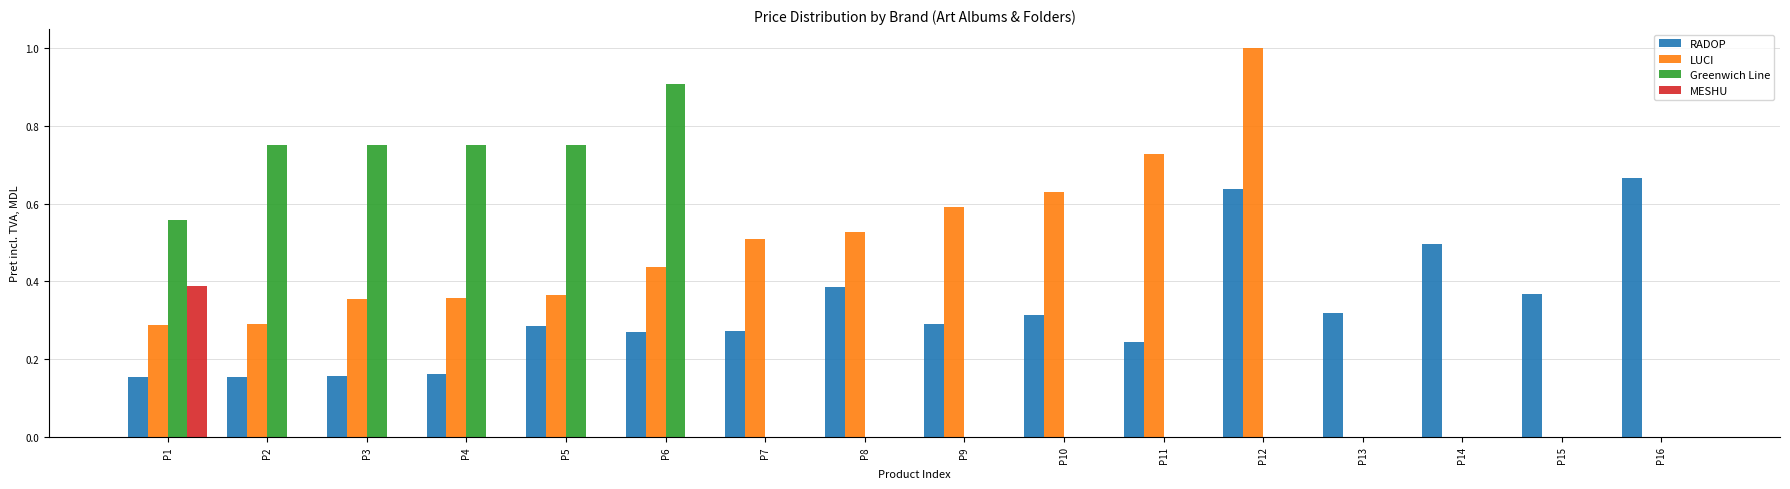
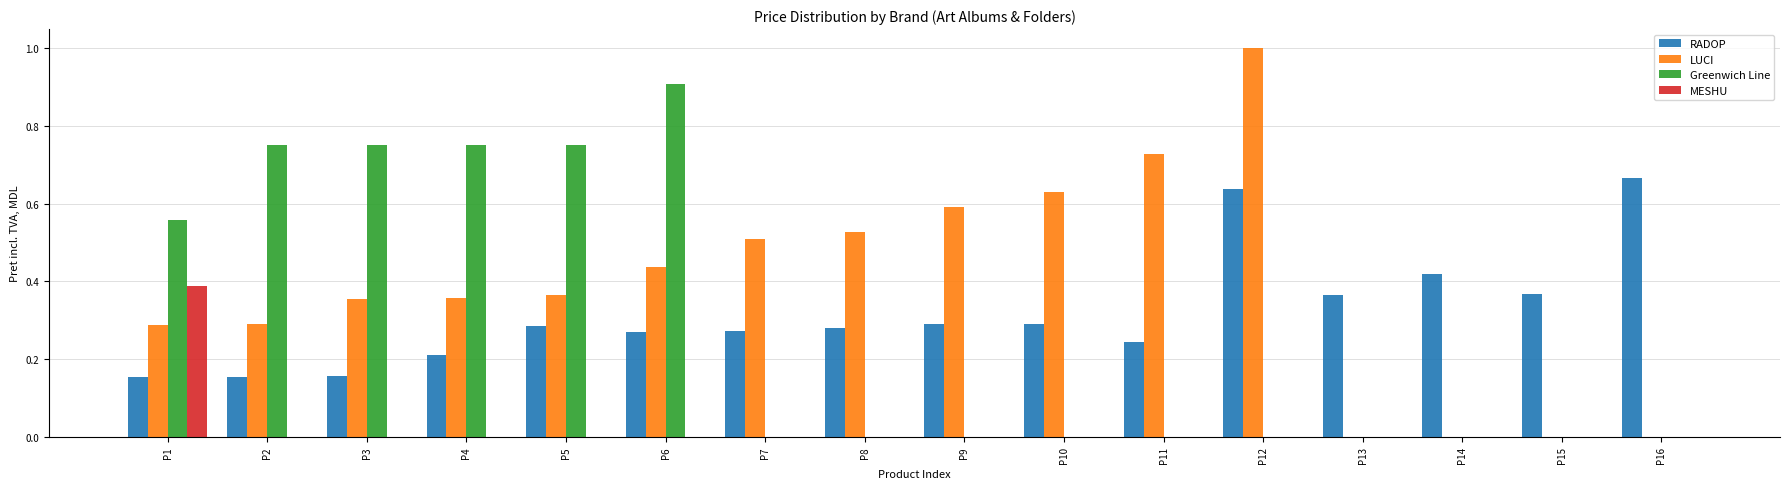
  {
    "RADOP": {
      "P1": 0.15,
      "P2": 0.15,
      "P3": 0.16,
-     "P4": 0.16,
+     "P4": 0.21,
      "P5": 0.29,
      "P6": 0.27,
      "P7": 0.27,
-     "P8": 0.39,
+     "P8": 0.28,
      "P9": 0.29,
-     "P10": 0.31,
+     "P10": 0.29,
      "P11": 0.24,
      "P12": 0.64,
-     "P13": 0.32,
-     "P14": 0.50,
+     "P13": 0.36,
+     "P14": 0.42,
      "P15": 0.37,
      "P16": 0.67
    },
    "LUCI": {
      "P1": 0.29,
      "P2": 0.29,
      "P3": 0.35,
      "P4": 0.36,
      "P5": 0.36,
      "P6": 0.44,
      "P7": 0.51,
      "P8": 0.53,
      "P9": 0.59,
      "P10": 0.63,
      "P11": 0.73,
      "P12": 1.00,
      "P13": 0.00,
      "P14": 0.00,
      "P15": 0.00,
      "P16": 0.00
    },
    "Greenwich Line": {
      "P1": 0.56,
      "P2": 0.75,
      "P3": 0.75,
      "P4": 0.75,
      "P5": 0.75,
      "P6": 0.91,
      "P7": 0.00,
      "P8": 0.00,
      "P9": 0.00,
      "P10": 0.00,
      "P11": 0.00,
      "P12": 0.00,
      "P13": 0.00,
      "P14": 0.00,
      "P15": 0.00,
      "P16": 0.00
    },
    "MESHU": {
      "P1": 0.39,
      "P2": 0.00,
      "P3": 0.00,
      "P4": 0.00,
      "P5": 0.00,
      "P6": 0.00,
      "P7": 0.00,
      "P8": 0.00,
      "P9": 0.00,
      "P10": 0.00,
      "P11": 0.00,
      "P12": 0.00,
      "P13": 0.00,
      "P14": 0.00,
      "P15": 0.00,
      "P16": 0.00
    }
  }
